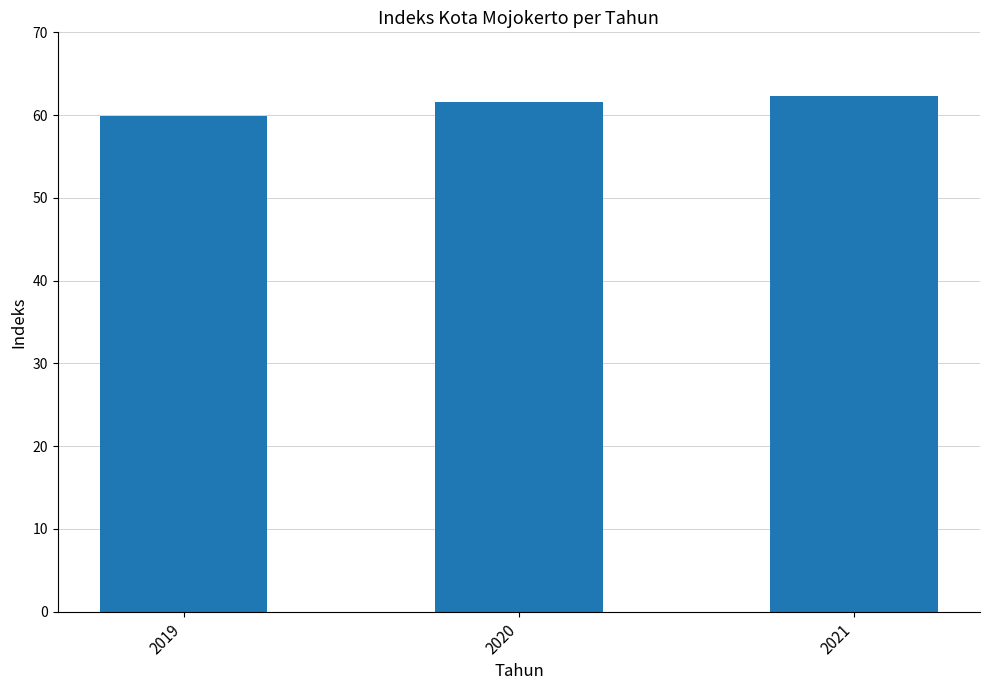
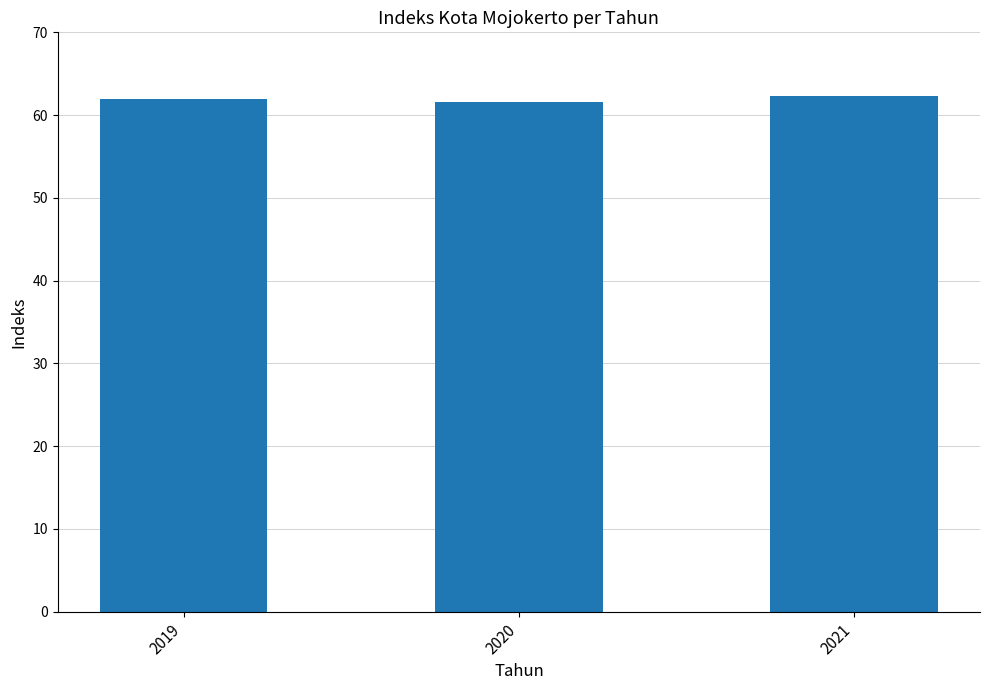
  {
-   "2019": 60,
+   "2019": 62,
    "2020": 62,
    "2021": 62
  }
